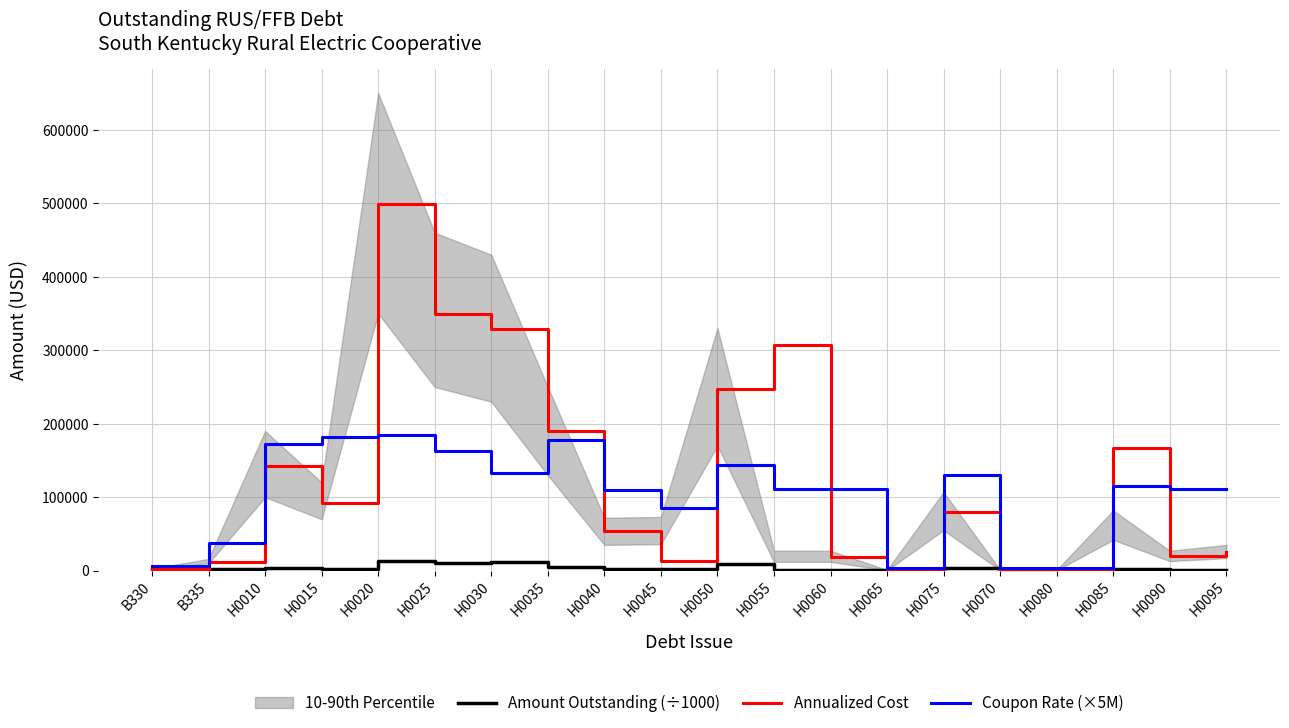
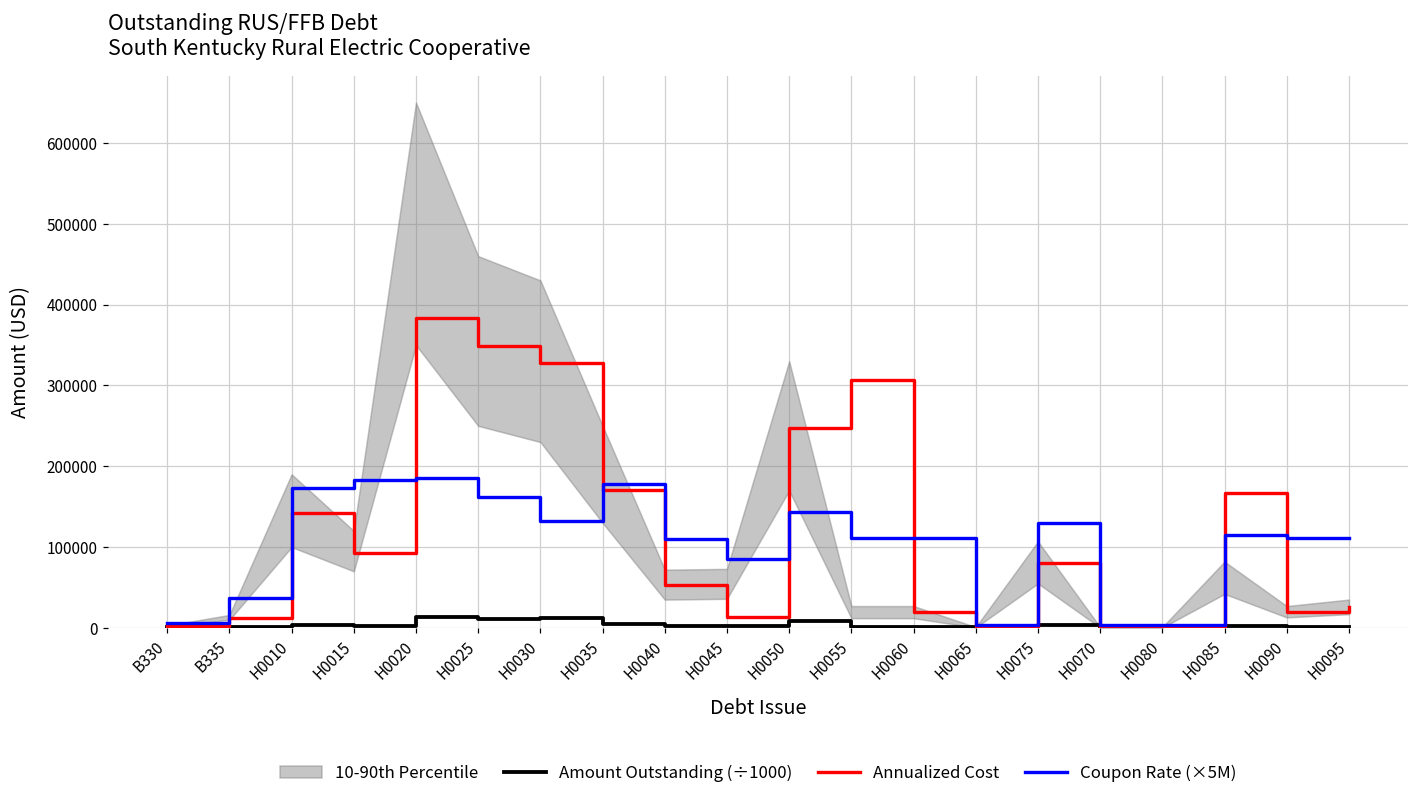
  {
    "Amount Outstanding (÷1000)": {
      "B335": 0,
      "H0010": 0,
      "H0015": 0,
      "H0020": 10000,
      "H0025": 10000,
      "H0030": 10000,
      "H0035": 10000,
      "H0040": 0,
      "H0045": 0,
      "H0050": 10000,
      "H0055": 0,
      "H0060": 0,
      "H0075": 0,
      "H0085": 0,
      "H0090": 0,
      "H0095": 0
    },
    "Annualized Cost": {
      "B335": 10000,
      "H0010": 140000,
      "H0015": 90000,
-     "H0020": 500000,
+     "H0020": 380000,
      "H0025": 350000,
      "H0030": 330000,
-     "H0035": 190000,
+     "H0035": 170000,
      "H0040": 50000,
      "H0045": 10000,
      "H0050": 250000,
      "H0055": 310000,
      "H0060": 20000,
      "H0075": 80000,
      "H0085": 170000,
      "H0090": 20000,
      "H0095": 30000
    },
    "Coupon Rate (×5M)": {
      "B335": 40000,
      "H0010": 170000,
      "H0015": 180000,
      "H0020": 180000,
      "H0025": 160000,
      "H0030": 130000,
      "H0035": 180000,
      "H0040": 110000,
      "H0045": 90000,
      "H0050": 140000,
      "H0055": 110000,
      "H0060": 110000,
      "H0075": 130000,
      "H0085": 120000,
      "H0090": 110000,
      "H0095": 110000
    }
  }
